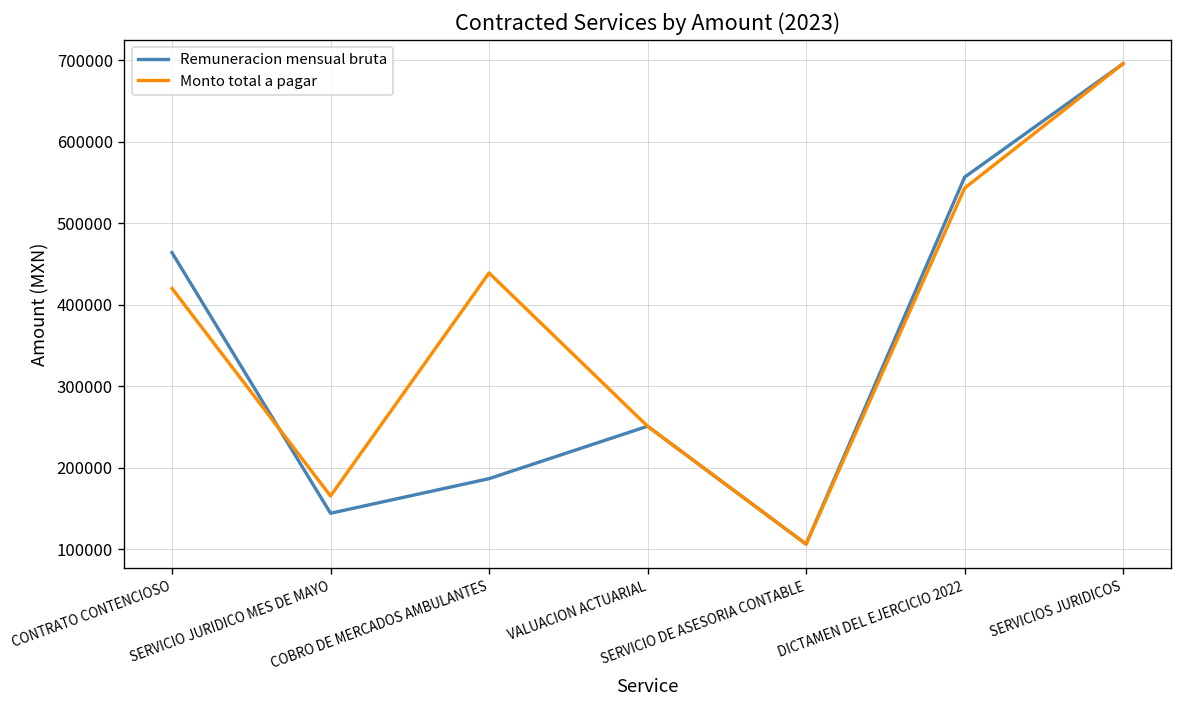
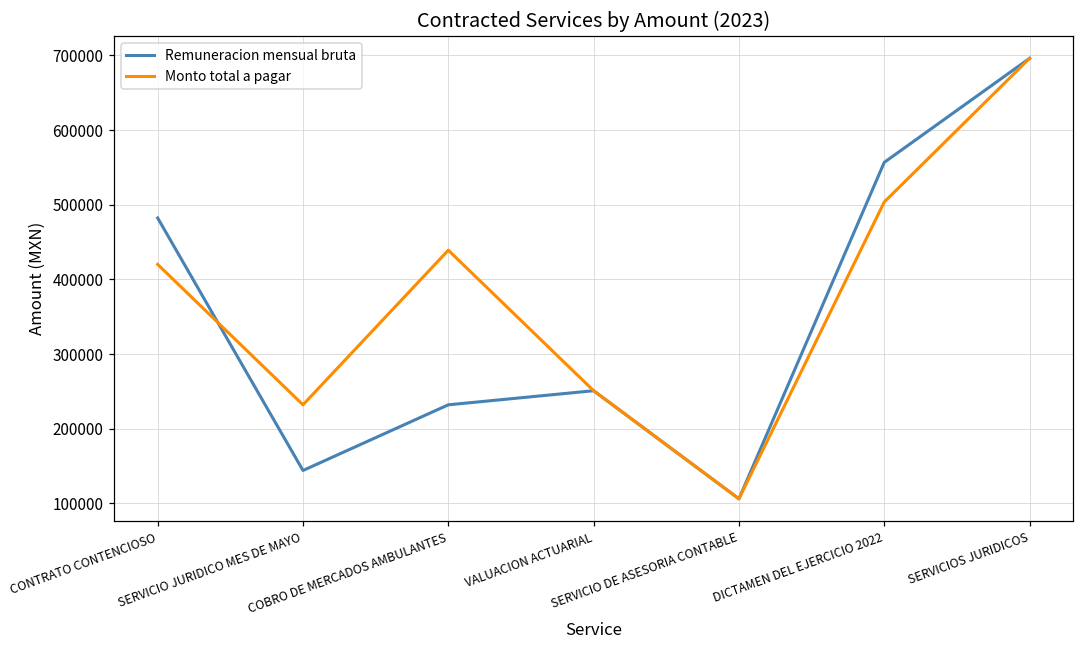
  {
    "Remuneracion mensual bruta": {
-     "CONTRATO CONTENCIOSO": 460000,
+     "CONTRATO CONTENCIOSO": 480000,
      "SERVICIO JURIDICO MES DE MAYO": 140000,
-     "COBRO DE MERCADOS AMBULANTES": 190000,
+     "COBRO DE MERCADOS AMBULANTES": 230000,
      "DICTAMEN DEL EJERCICIO 2022": 560000
    },
    "Monto total a pagar": {
      "CONTRATO CONTENCIOSO": 420000,
-     "SERVICIO JURIDICO MES DE MAYO": 170000,
+     "SERVICIO JURIDICO MES DE MAYO": 230000,
      "COBRO DE MERCADOS AMBULANTES": 440000,
-     "DICTAMEN DEL EJERCICIO 2022": 540000
+     "DICTAMEN DEL EJERCICIO 2022": 500000
    }
  }
